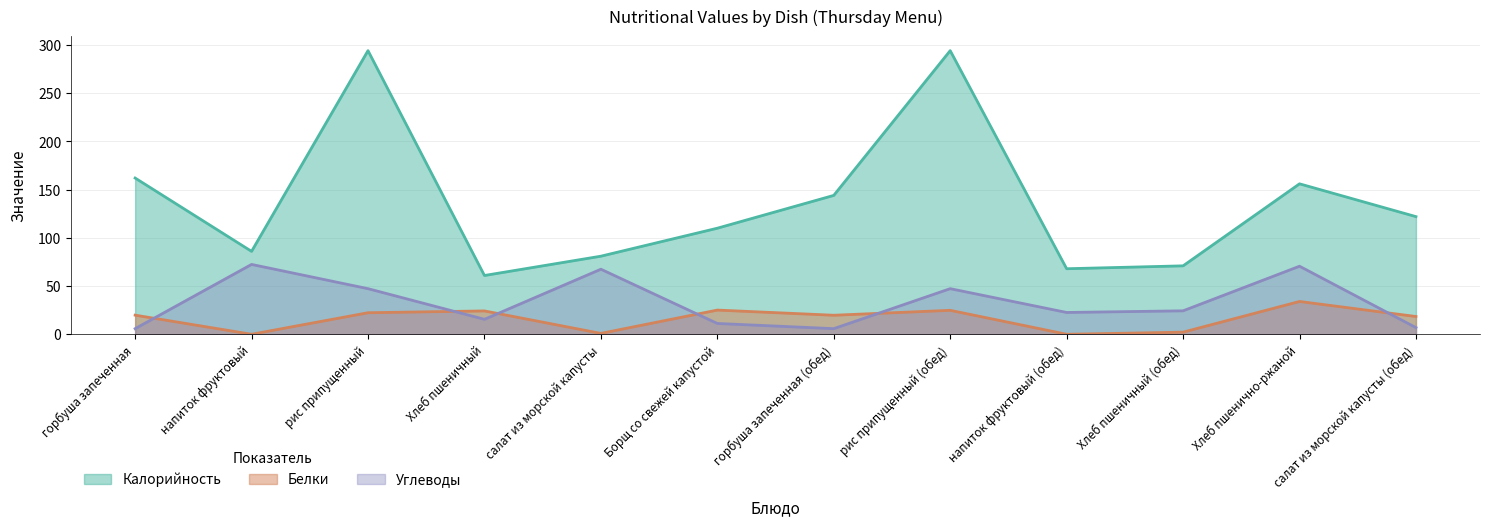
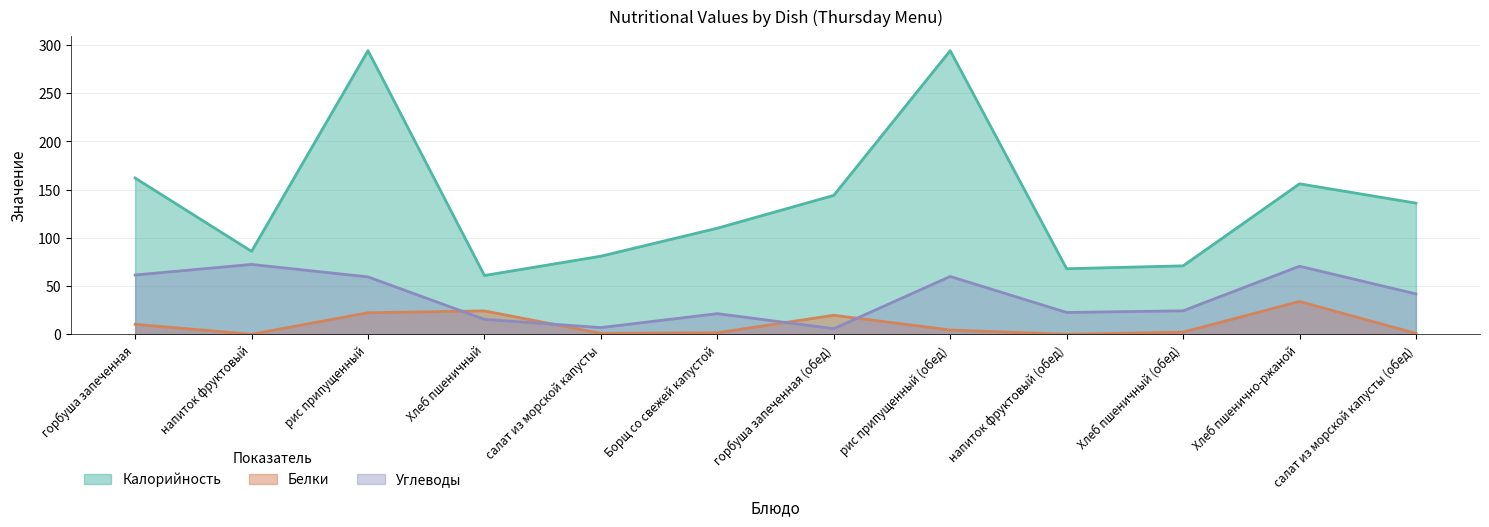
  {
    "Калорийность": {
      "горбуша запеченная": 160,
      "напиток фруктовый": 90,
      "рис припущенный": 290,
      "Хлеб пшеничный": 60,
      "салат из морской капусты": 80,
      "Борщ со свежей капустой": 110,
      "горбуша запеченная (обед)": 140,
      "рис припущенный (обед)": 290,
      "напиток фруктовый (обед)": 70,
      "Хлеб пшеничный (обед)": 70,
      "Хлеб пшенично-ржаной": 160,
-     "салат из морской капусты (обед)": 120
+     "салат из морской капусты (обед)": 140
    },
    "Белки": {
-     "горбуша запеченная": 20,
+     "горбуша запеченная": 10,
      "напиток фруктовый": 0,
      "рис припущенный": 20,
      "Хлеб пшеничный": 20,
      "салат из морской капусты": 0,
-     "Борщ со свежей капустой": 30,
+     "Борщ со свежей капустой": 0,
      "горбуша запеченная (обед)": 20,
-     "рис припущенный (обед)": 20,
+     "рис припущенный (обед)": 0,
      "напиток фруктовый (обед)": 0,
      "Хлеб пшеничный (обед)": 0,
      "Хлеб пшенично-ржаной": 30,
-     "салат из морской капусты (обед)": 20
+     "салат из морской капусты (обед)": 0
    },
    "Углеводы": {
-     "горбуша запеченная": 10,
+     "горбуша запеченная": 60,
      "напиток фруктовый": 70,
-     "рис припущенный": 50,
+     "рис припущенный": 60,
      "Хлеб пшеничный": 20,
-     "салат из морской капусты": 70,
-     "Борщ со свежей капустой": 10,
+     "салат из морской капусты": 10,
+     "Борщ со свежей капустой": 20,
      "горбуша запеченная (обед)": 10,
-     "рис припущенный (обед)": 50,
+     "рис припущенный (обед)": 60,
      "напиток фруктовый (обед)": 20,
      "Хлеб пшеничный (обед)": 20,
      "Хлеб пшенично-ржаной": 70,
-     "салат из морской капусты (обед)": 10
+     "салат из морской капусты (обед)": 40
    }
  }
